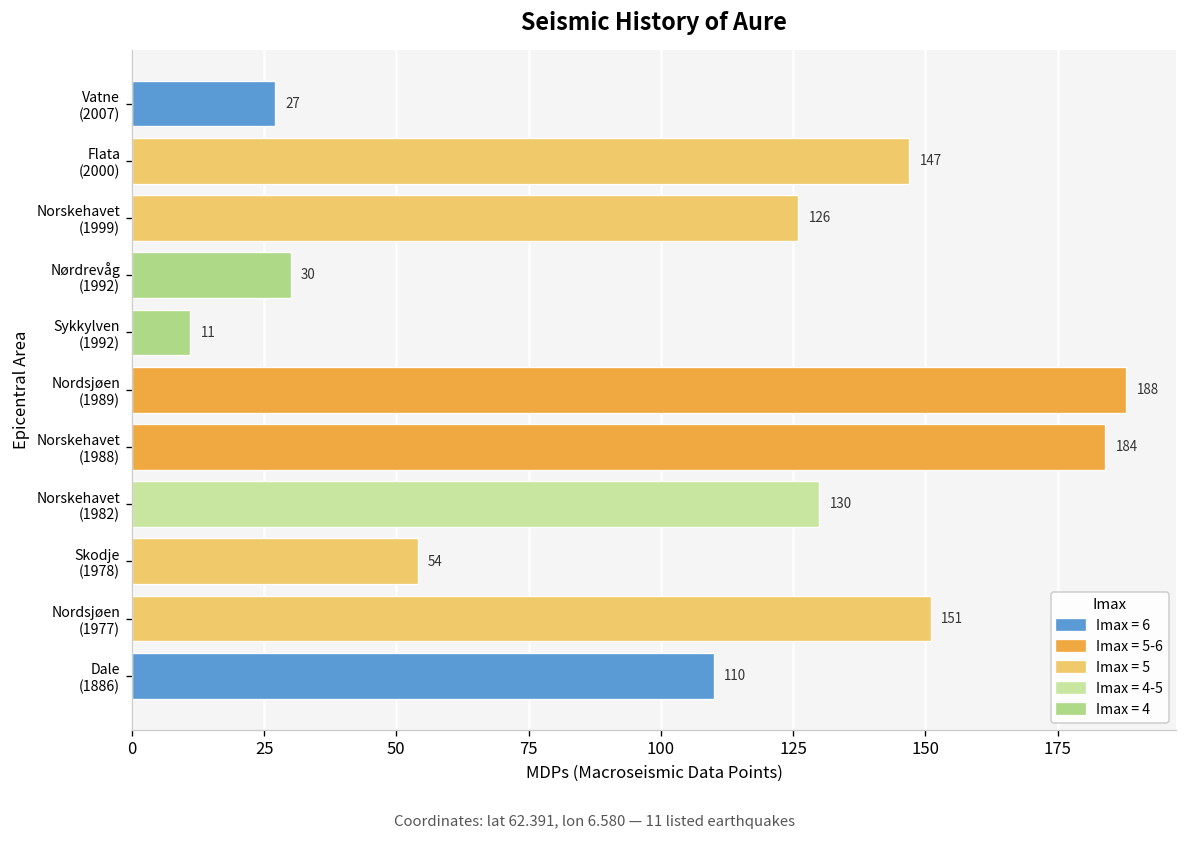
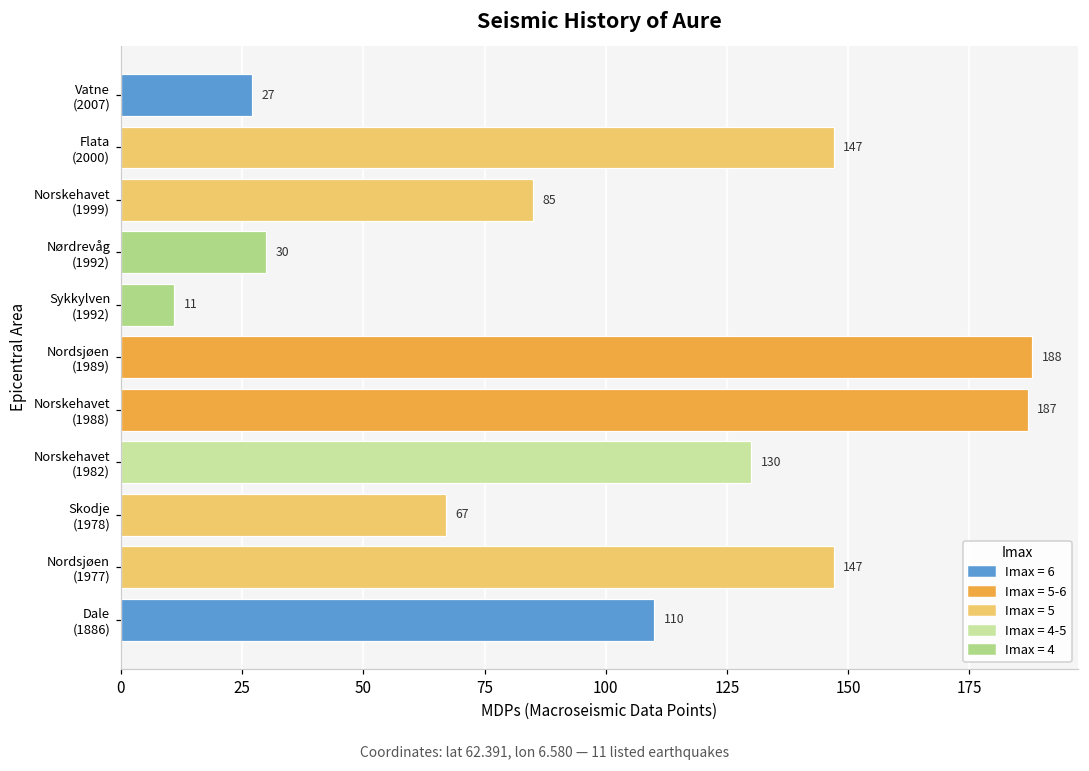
  {
    "Vatne (2007)": 27,
    "Flata (2000)": 147,
-   "Norskehavet (1999)": 126,
+   "Norskehavet (1999)": 85,
    "Nørdrevåg (1992)": 30,
    "Sykkylven (1992)": 11,
    "Nordsjøen (1989)": 188,
-   "Norskehavet (1988)": 184,
+   "Norskehavet (1988)": 187,
    "Norskehavet (1982)": 130,
-   "Skodje (1978)": 54,
-   "Nordsjøen (1977)": 151,
+   "Skodje (1978)": 67,
+   "Nordsjøen (1977)": 147,
    "Dale (1886)": 110
  }
